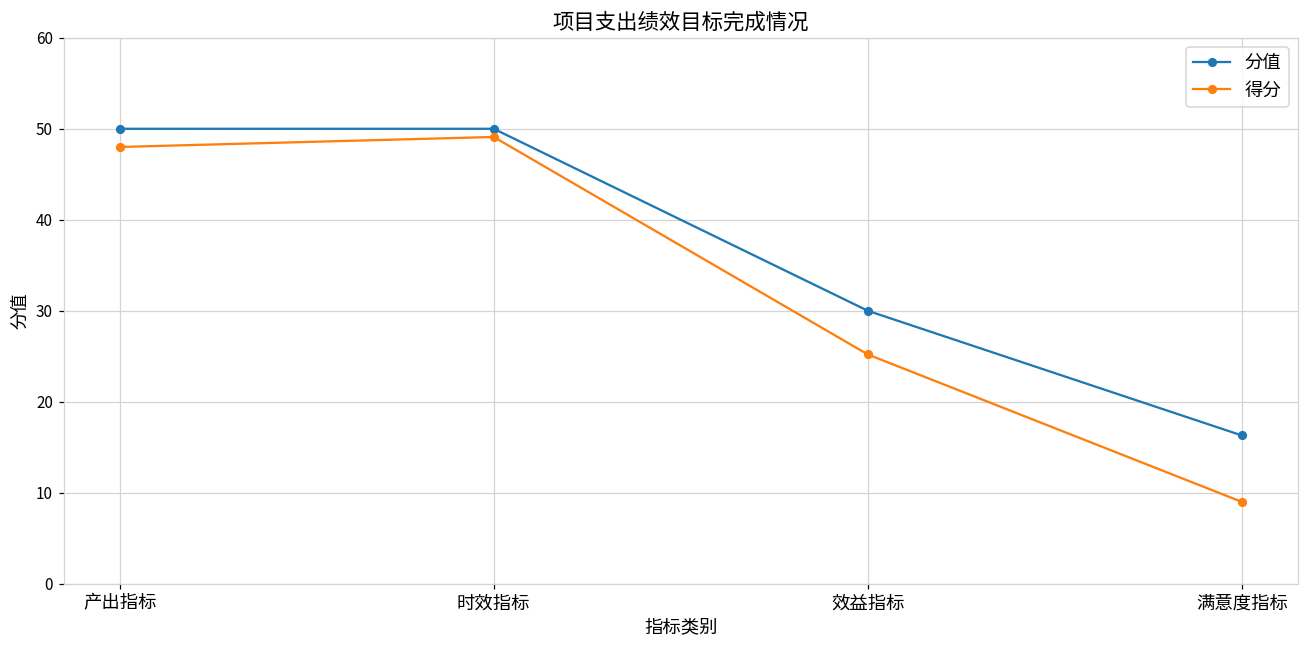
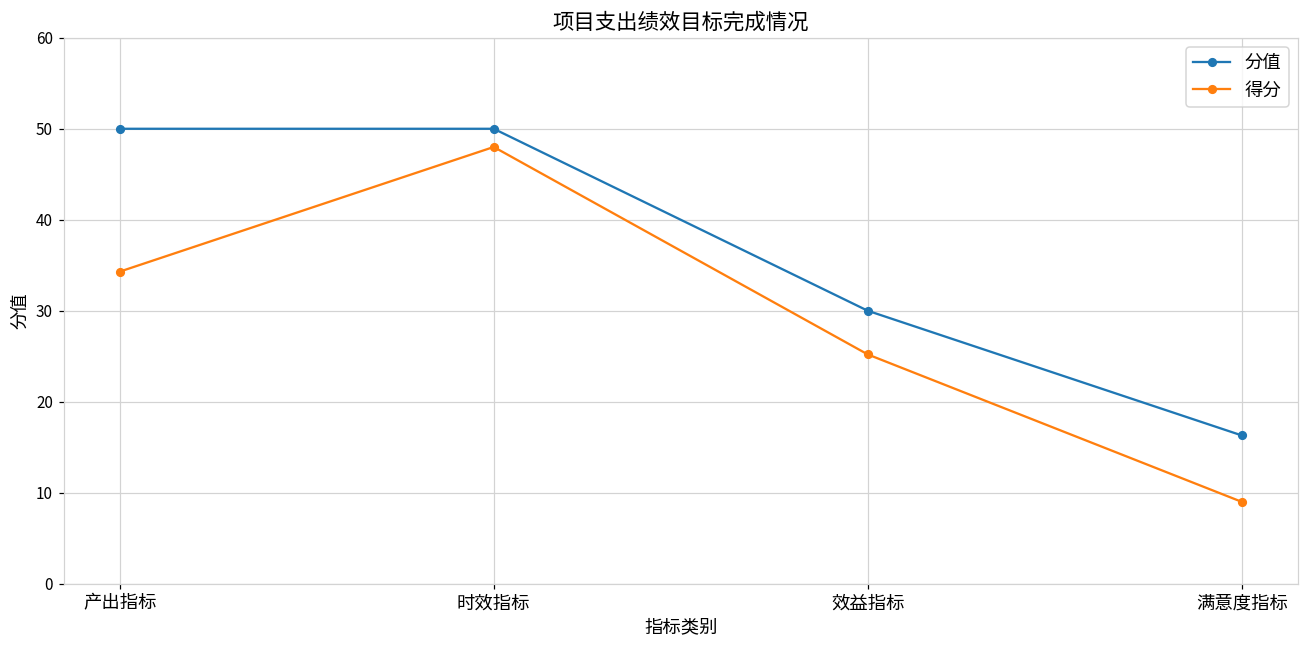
  {
    "分值": {
      "产出指标": 50,
      "时效指标": 50,
      "效益指标": 30,
      "满意度指标": 16
    },
    "得分": {
-     "产出指标": 48,
-     "时效指标": 49,
+     "产出指标": 34,
+     "时效指标": 48,
      "效益指标": 25,
      "满意度指标": 9
    }
  }
